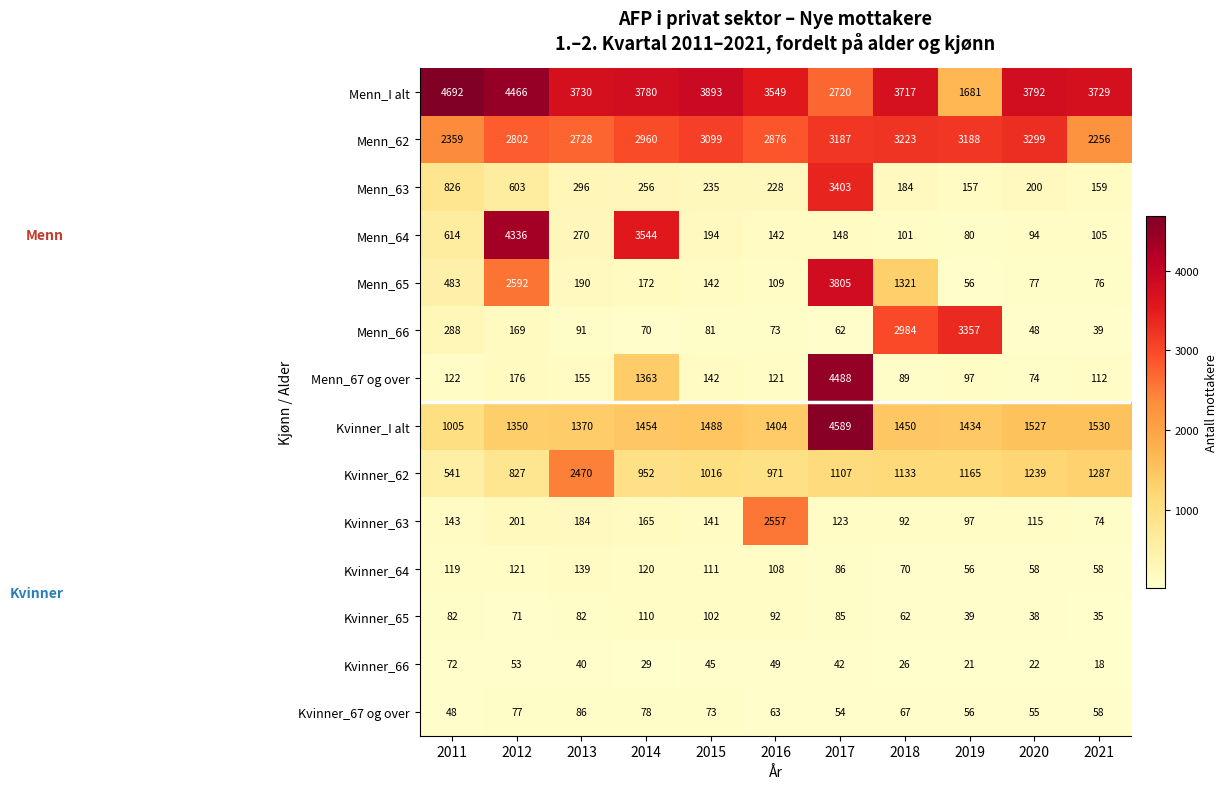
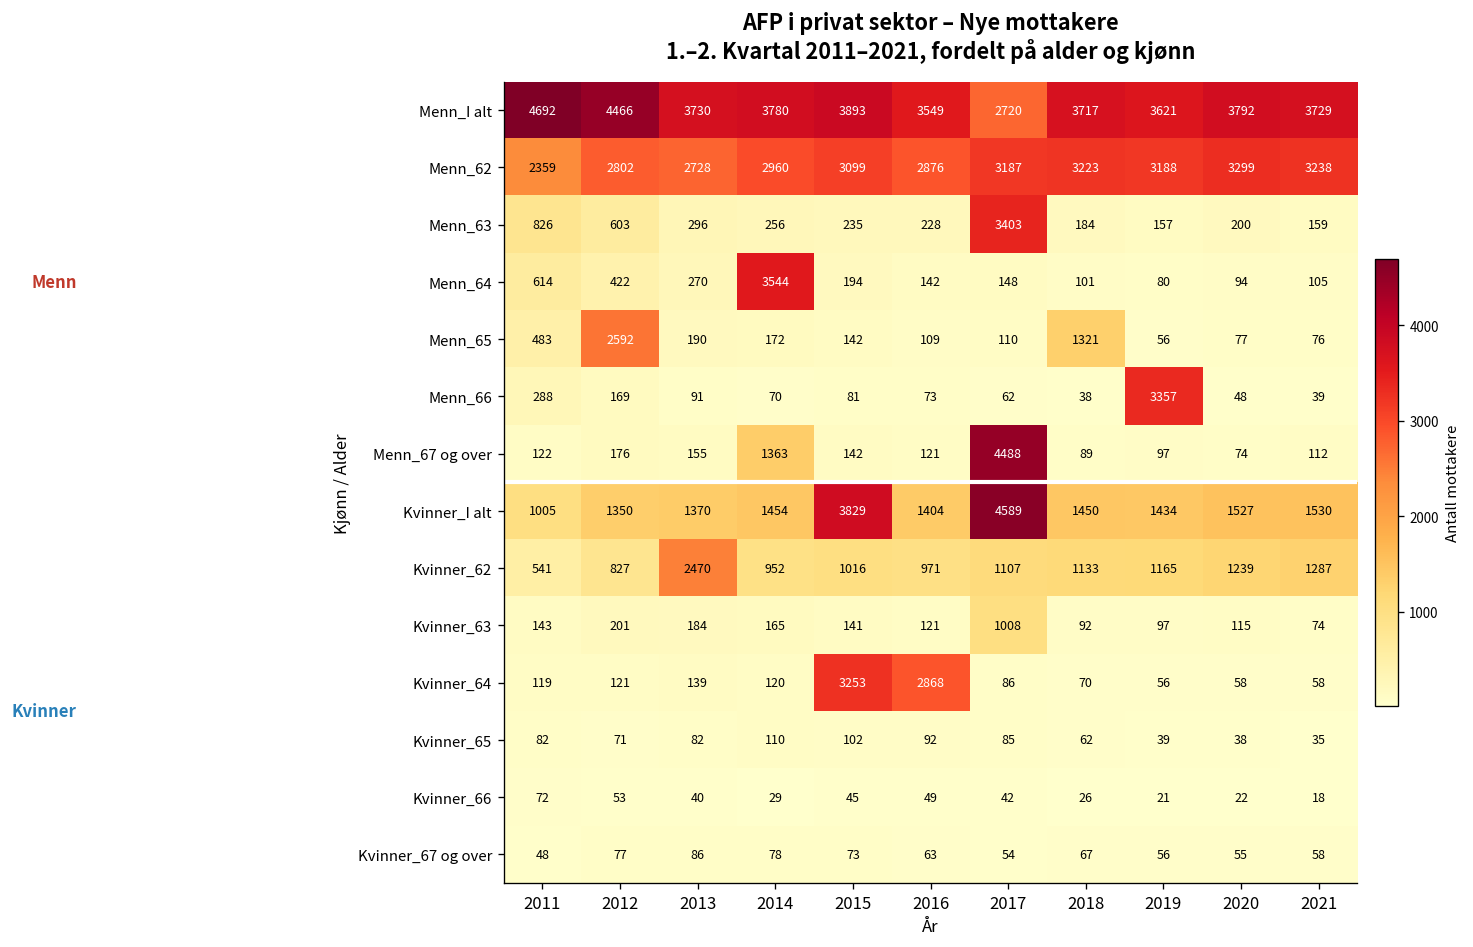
  {
    "Menn_I alt": {
      "2011": 4692,
      "2012": 4466,
      "2013": 3730,
      "2014": 3780,
      "2015": 3893,
      "2016": 3549,
      "2017": 2720,
      "2018": 3717,
-     "2019": 1681,
+     "2019": 3621,
      "2020": 3792,
      "2021": 3729
    },
    "Menn_62": {
      "2011": 2359,
      "2012": 2802,
      "2013": 2728,
      "2014": 2960,
      "2015": 3099,
      "2016": 2876,
      "2017": 3187,
      "2018": 3223,
      "2019": 3188,
      "2020": 3299,
-     "2021": 2256
+     "2021": 3238
    },
    "Menn_63": {
      "2011": 826,
      "2012": 603,
      "2013": 296,
      "2014": 256,
      "2015": 235,
      "2016": 228,
      "2017": 3403,
      "2018": 184,
      "2019": 157,
      "2020": 200,
      "2021": 159
    },
    "Menn_64": {
      "2011": 614,
-     "2012": 4336,
+     "2012": 422,
      "2013": 270,
      "2014": 3544,
      "2015": 194,
      "2016": 142,
      "2017": 148,
      "2018": 101,
      "2019": 80,
      "2020": 94,
      "2021": 105
    },
    "Menn_65": {
      "2011": 483,
      "2012": 2592,
      "2013": 190,
      "2014": 172,
      "2015": 142,
      "2016": 109,
-     "2017": 3805,
+     "2017": 110,
      "2018": 1321,
      "2019": 56,
      "2020": 77,
      "2021": 76
    },
    "Menn_66": {
      "2011": 288,
      "2012": 169,
      "2013": 91,
      "2014": 70,
      "2015": 81,
      "2016": 73,
      "2017": 62,
-     "2018": 2984,
+     "2018": 38,
      "2019": 3357,
      "2020": 48,
      "2021": 39
    },
    "Menn_67 og over": {
      "2011": 122,
      "2012": 176,
      "2013": 155,
      "2014": 1363,
      "2015": 142,
      "2016": 121,
      "2017": 4488,
      "2018": 89,
      "2019": 97,
      "2020": 74,
      "2021": 112
    },
    "Kvinner_I alt": {
      "2011": 1005,
      "2012": 1350,
      "2013": 1370,
      "2014": 1454,
-     "2015": 1488,
+     "2015": 3829,
      "2016": 1404,
      "2017": 4589,
      "2018": 1450,
      "2019": 1434,
      "2020": 1527,
      "2021": 1530
    },
    "Kvinner_62": {
      "2011": 541,
      "2012": 827,
      "2013": 2470,
      "2014": 952,
      "2015": 1016,
      "2016": 971,
      "2017": 1107,
      "2018": 1133,
      "2019": 1165,
      "2020": 1239,
      "2021": 1287
    },
    "Kvinner_63": {
      "2011": 143,
      "2012": 201,
      "2013": 184,
      "2014": 165,
      "2015": 141,
-     "2016": 2557,
-     "2017": 123,
+     "2016": 121,
+     "2017": 1008,
      "2018": 92,
      "2019": 97,
      "2020": 115,
      "2021": 74
    },
    "Kvinner_64": {
      "2011": 119,
      "2012": 121,
      "2013": 139,
      "2014": 120,
-     "2015": 111,
-     "2016": 108,
+     "2015": 3253,
+     "2016": 2868,
      "2017": 86,
      "2018": 70,
      "2019": 56,
      "2020": 58,
      "2021": 58
    },
    "Kvinner_65": {
      "2011": 82,
      "2012": 71,
      "2013": 82,
      "2014": 110,
      "2015": 102,
      "2016": 92,
      "2017": 85,
      "2018": 62,
      "2019": 39,
      "2020": 38,
      "2021": 35
    },
    "Kvinner_66": {
      "2011": 72,
      "2012": 53,
      "2013": 40,
      "2014": 29,
      "2015": 45,
      "2016": 49,
      "2017": 42,
      "2018": 26,
      "2019": 21,
      "2020": 22,
      "2021": 18
    },
    "Kvinner_67 og over": {
      "2011": 48,
      "2012": 77,
      "2013": 86,
      "2014": 78,
      "2015": 73,
      "2016": 63,
      "2017": 54,
      "2018": 67,
      "2019": 56,
      "2020": 55,
      "2021": 58
    }
  }
